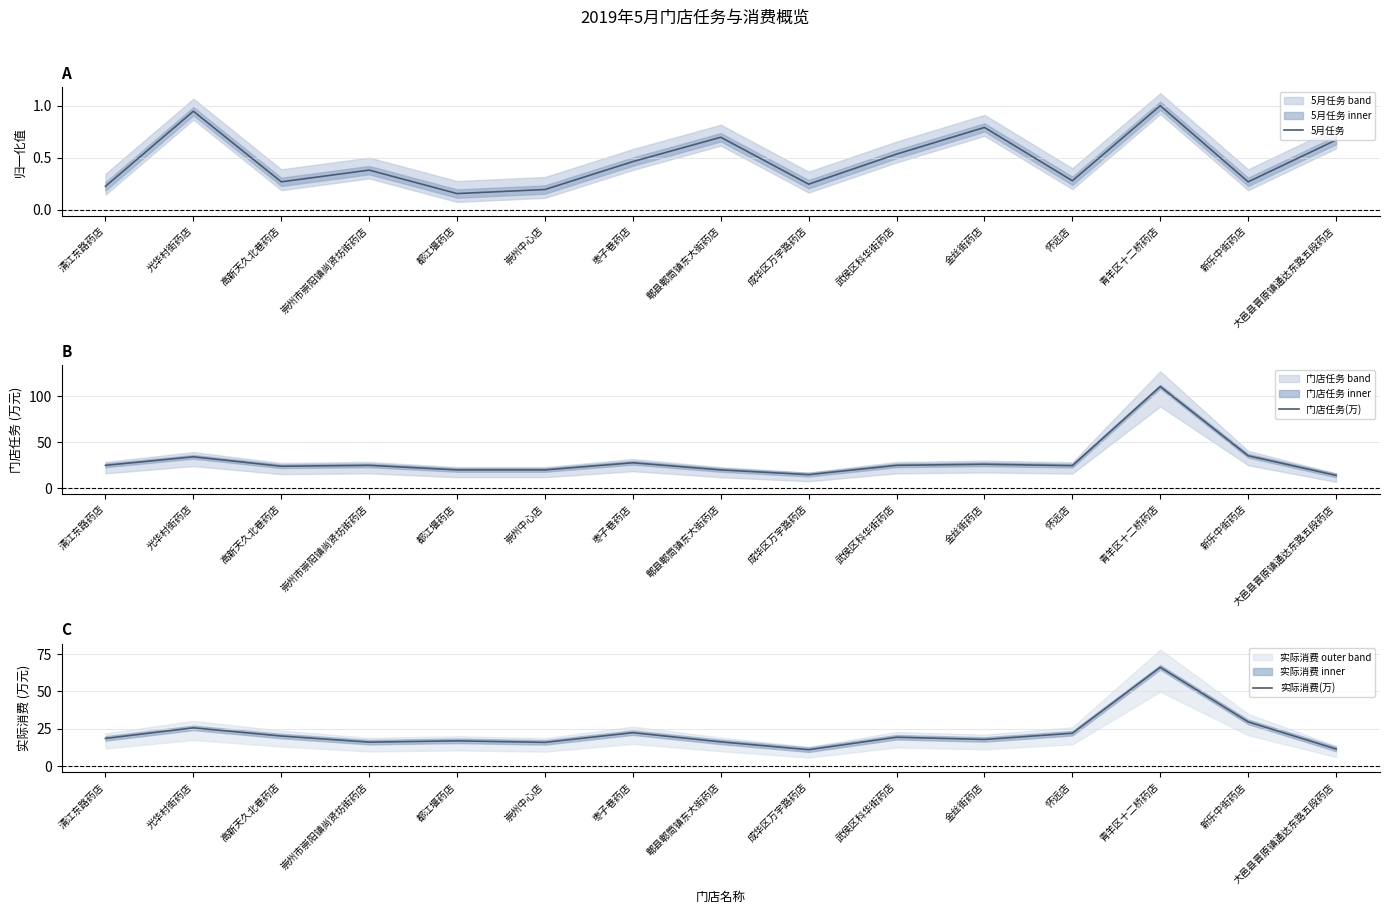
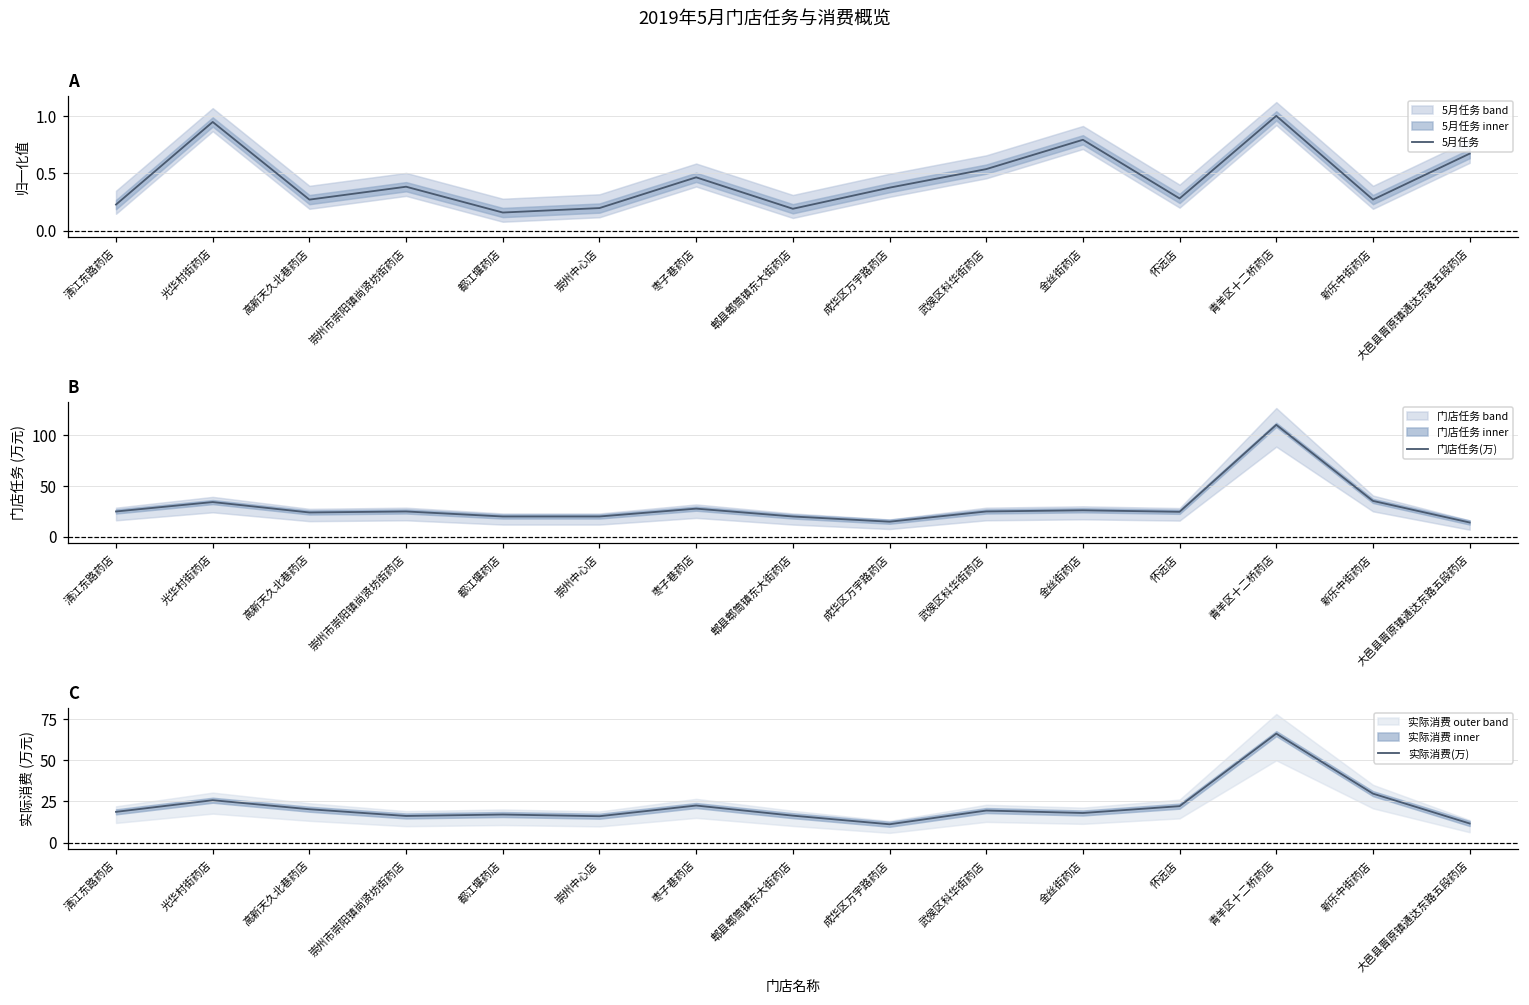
  {
    "A": {
      "5月任务": {
        "清江东路药店": 0.23,
        "光华村街药店": 0.95,
        "高新天久北巷药店": 0.27,
        "崇州市崇阳镇尚贤坊街药店": 0.38,
        "都江堰药店": 0.16,
        "崇州中心店": 0.20,
        "枣子巷药店": 0.46,
-       "郫县郫筒镇东大街药店": 0.70,
-       "成华区万宇路药店": 0.25,
+       "郫县郫筒镇东大街药店": 0.19,
+       "成华区万宇路药店": 0.37,
        "武侯区科华街药店": 0.54,
        "金丝街药店": 0.79,
        "怀远店": 0.28,
        "青羊区十二桥药店": 1.00,
        "新乐中街药店": 0.27,
        "大邑县晋原镇通达东路五段药店": 0.67
      }
    }
  }
